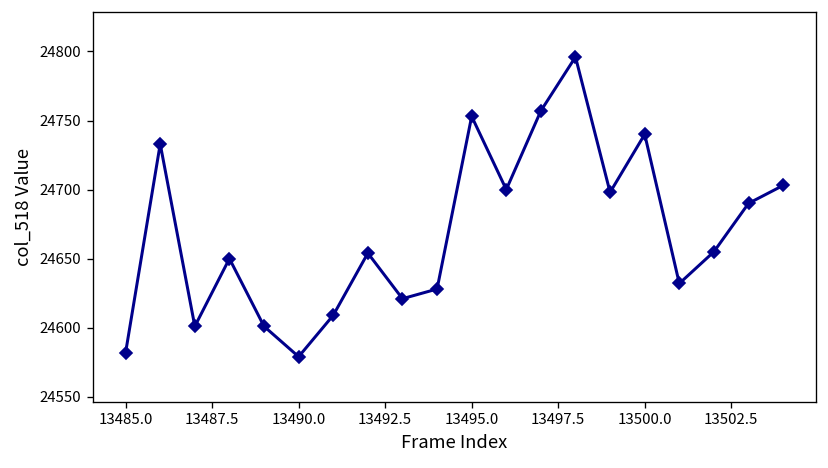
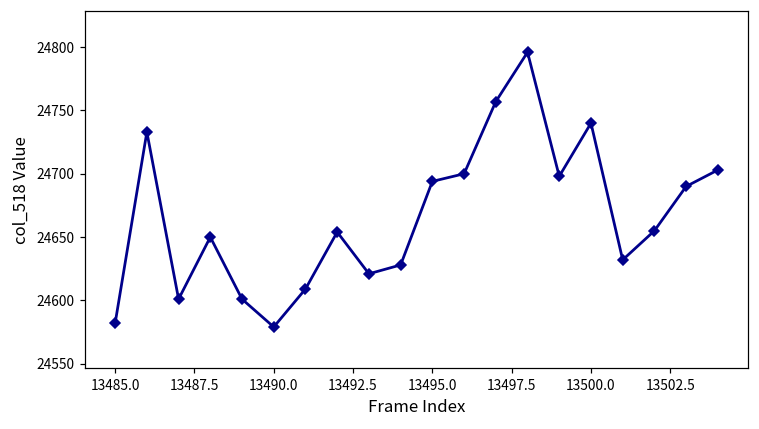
  {
    "13485.0": 24582,
    "13490.0": 24579,
-   "13495.0": 24753,
+   "13495.0": 24694,
    "13500.0": 24740
  }
